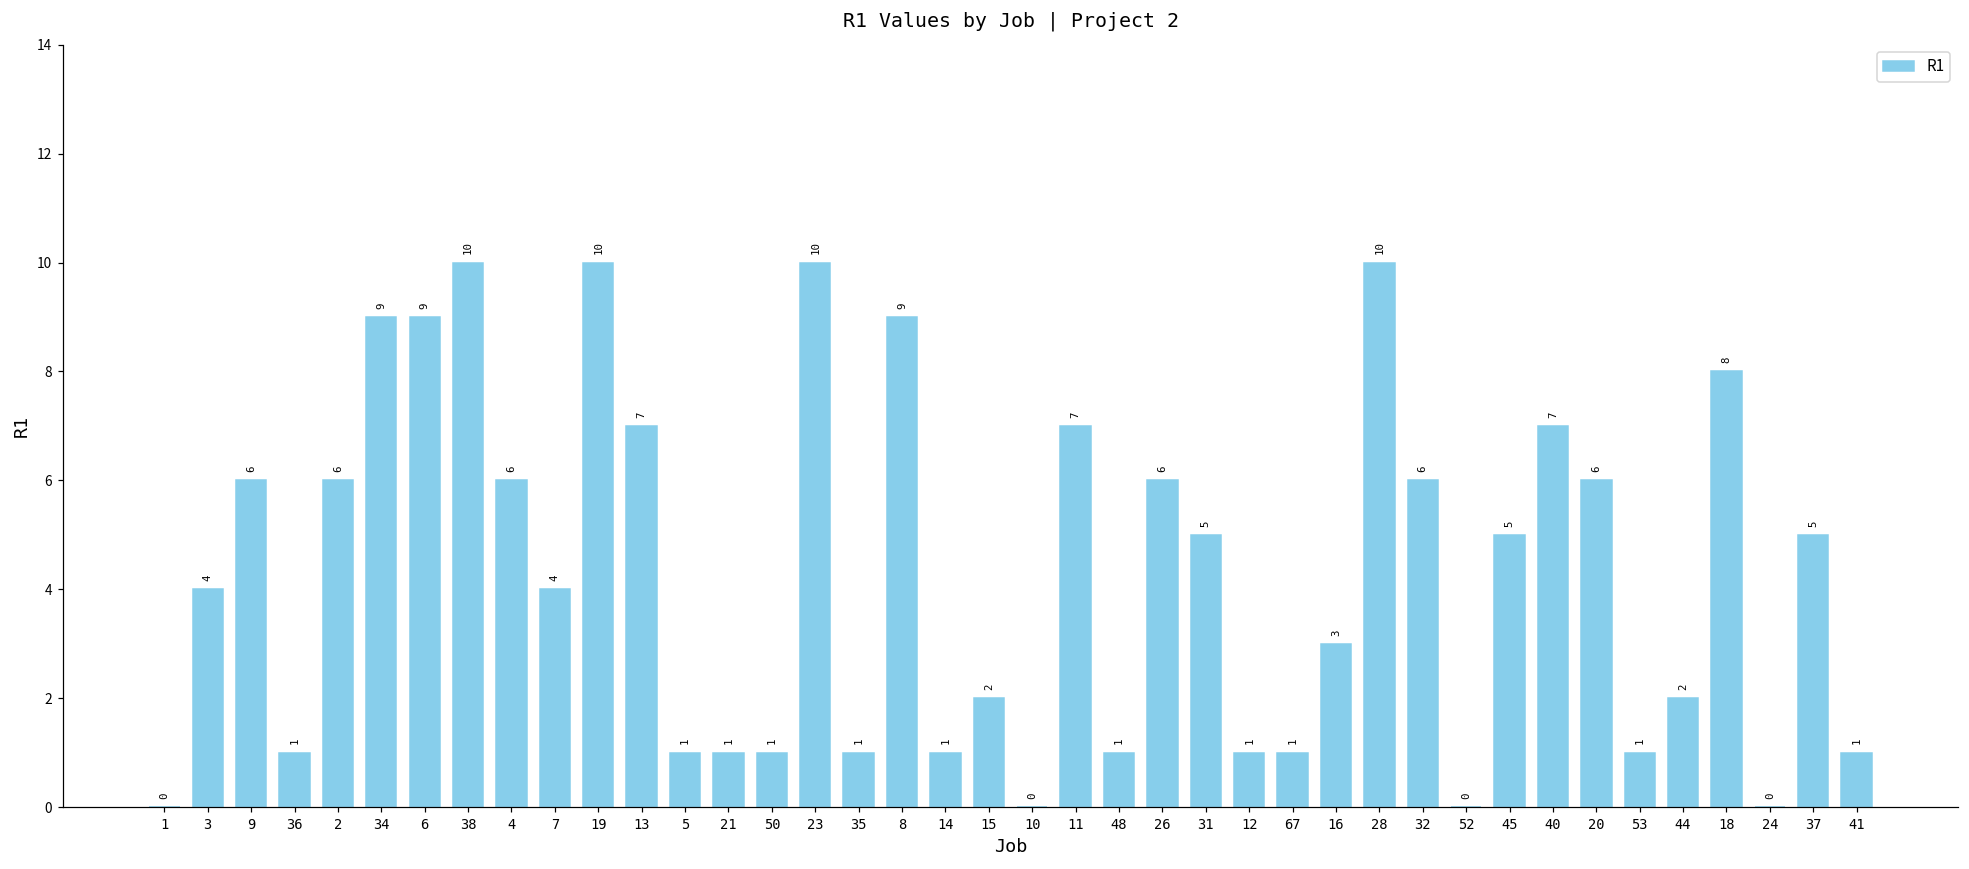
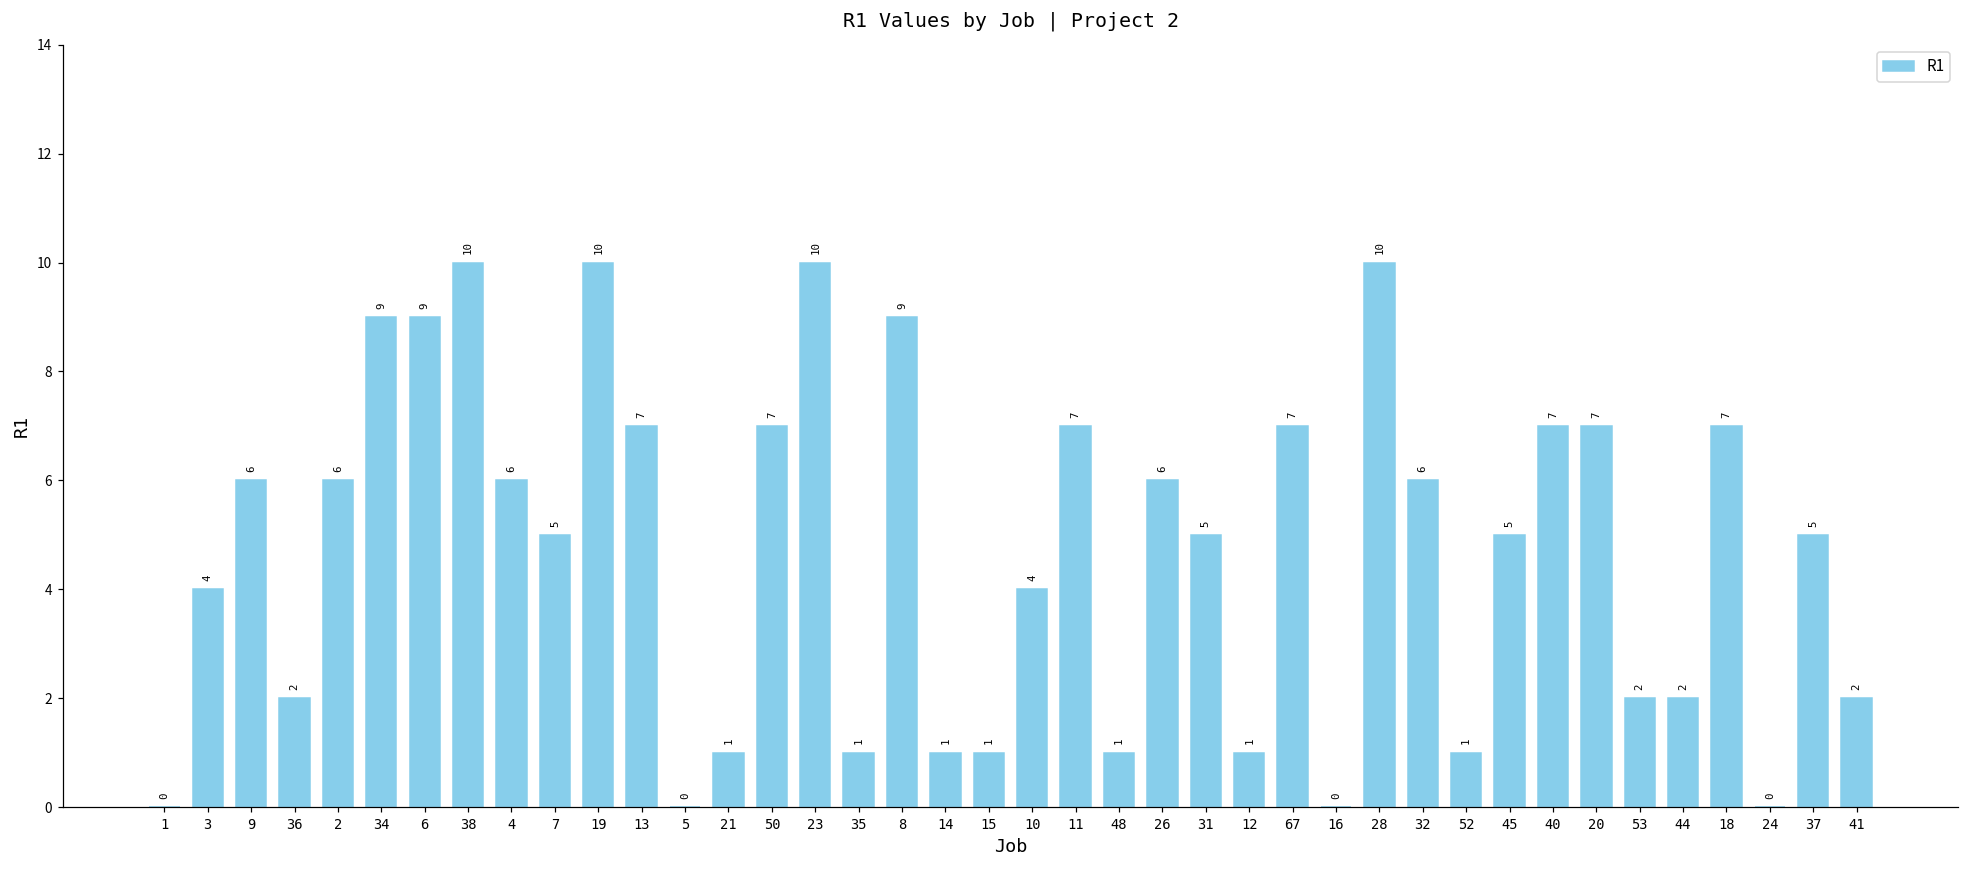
  {
    "1": 0,
    "3": 4,
    "9": 6,
-   "36": 1,
+   "36": 2,
    "2": 6,
    "34": 9,
    "6": 9,
    "38": 10,
    "4": 6,
-   "7": 4,
+   "7": 5,
    "19": 10,
    "13": 7,
-   "5": 1,
+   "5": 0,
    "21": 1,
-   "50": 1,
+   "50": 7,
    "23": 10,
    "35": 1,
    "8": 9,
    "14": 1,
-   "15": 2,
-   "10": 0,
+   "15": 1,
+   "10": 4,
    "11": 7,
    "48": 1,
    "26": 6,
    "31": 5,
    "12": 1,
-   "67": 1,
-   "16": 3,
+   "67": 7,
+   "16": 0,
    "28": 10,
    "32": 6,
-   "52": 0,
+   "52": 1,
    "45": 5,
    "40": 7,
-   "20": 6,
-   "53": 1,
+   "20": 7,
+   "53": 2,
    "44": 2,
-   "18": 8,
+   "18": 7,
    "24": 0,
    "37": 5,
-   "41": 1
+   "41": 2
  }
